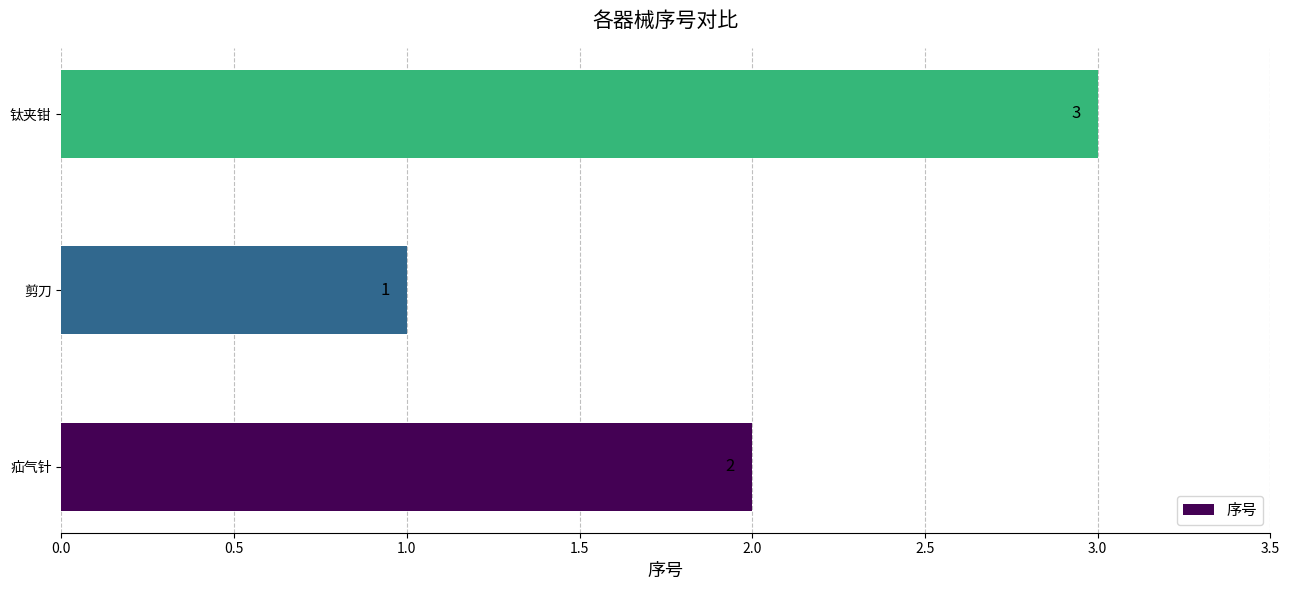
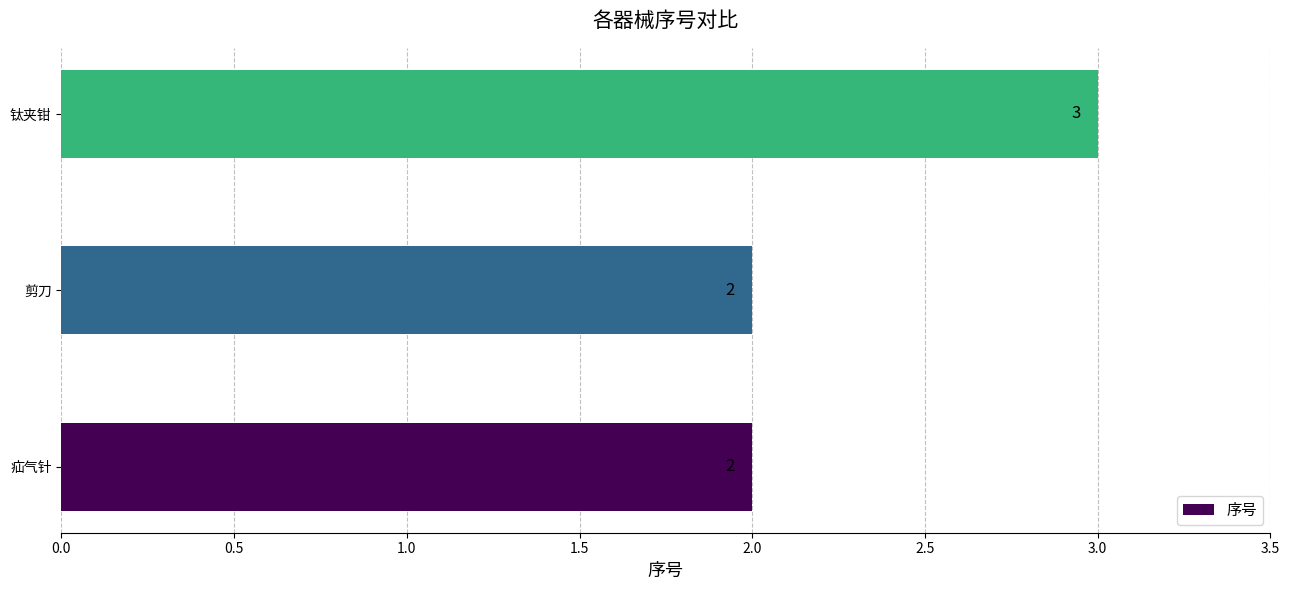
  {
    "钛夹钳": 3,
-   "剪刀": 1,
+   "剪刀": 2,
    "疝气针": 2
  }
